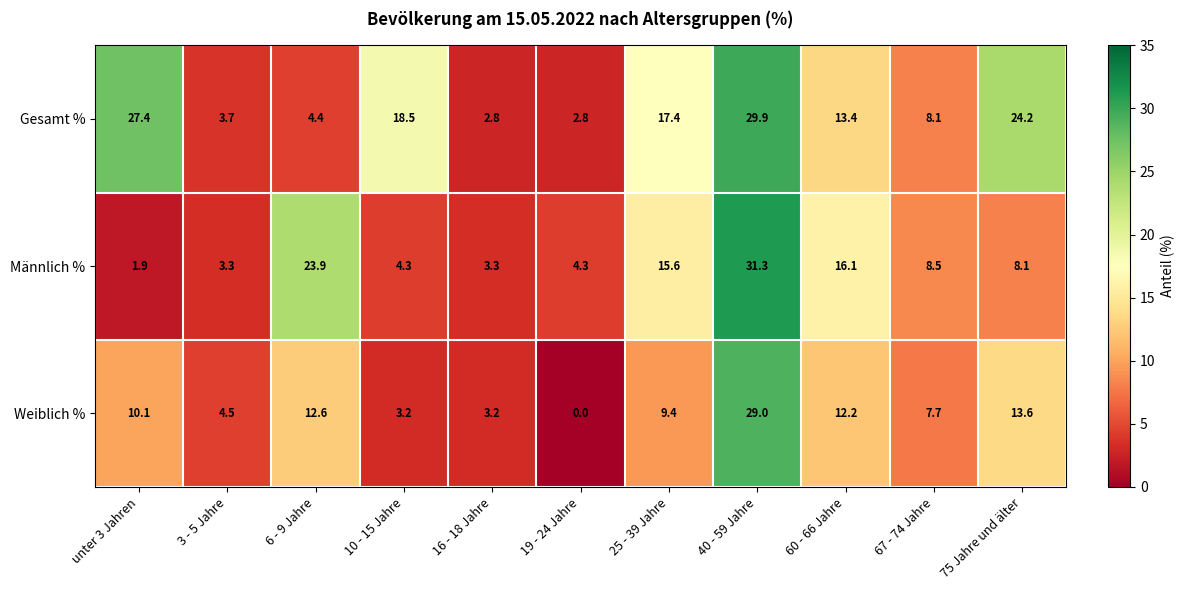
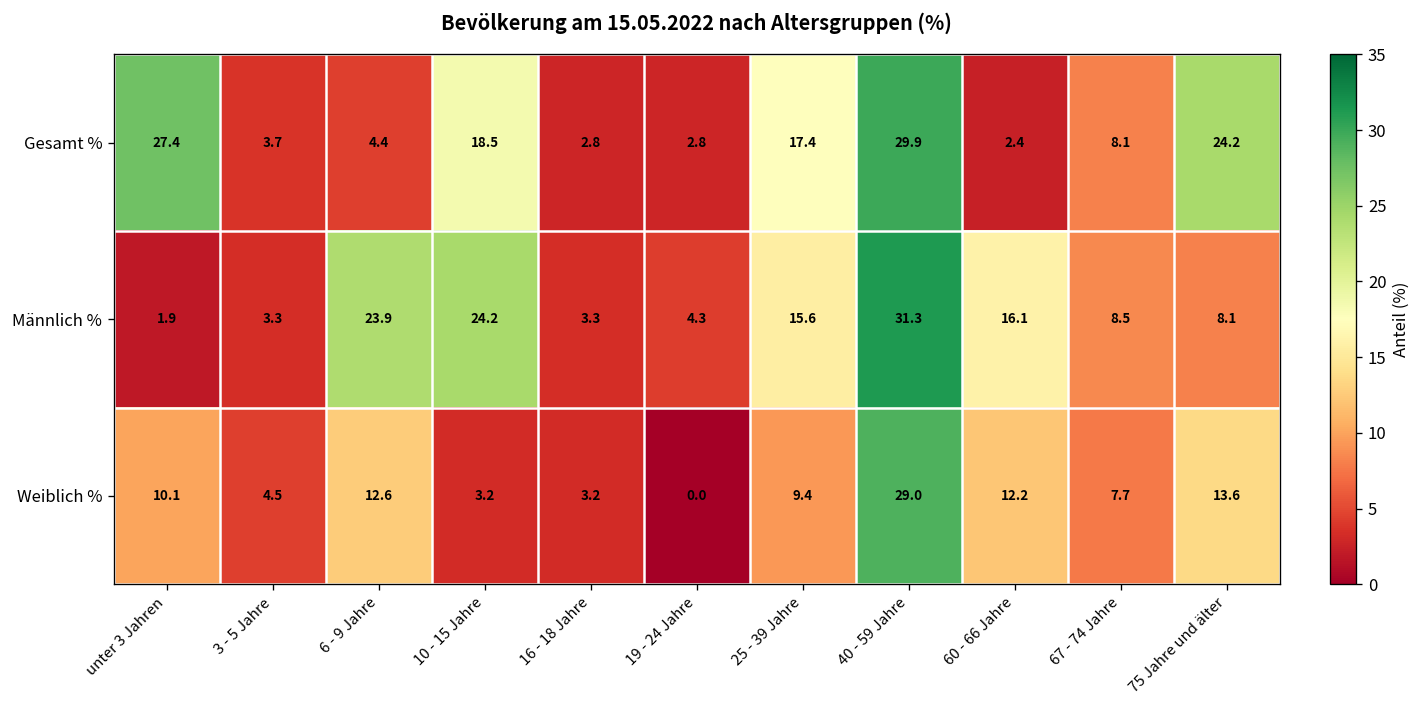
  {
    "Gesamt %": {
      "unter 3 Jahren": 27.4,
      "3 - 5 Jahre": 3.7,
      "6 - 9 Jahre": 4.4,
      "10 - 15 Jahre": 18.5,
      "16 - 18 Jahre": 2.8,
      "19 - 24 Jahre": 2.8,
      "25 - 39 Jahre": 17.4,
      "40 - 59 Jahre": 29.9,
-     "60 - 66 Jahre": 13.4,
+     "60 - 66 Jahre": 2.4,
      "67 - 74 Jahre": 8.1,
      "75 Jahre und älter": 24.2
    },
    "Männlich %": {
      "unter 3 Jahren": 1.9,
      "3 - 5 Jahre": 3.3,
      "6 - 9 Jahre": 23.9,
-     "10 - 15 Jahre": 4.3,
+     "10 - 15 Jahre": 24.2,
      "16 - 18 Jahre": 3.3,
      "19 - 24 Jahre": 4.3,
      "25 - 39 Jahre": 15.6,
      "40 - 59 Jahre": 31.3,
      "60 - 66 Jahre": 16.1,
      "67 - 74 Jahre": 8.5,
      "75 Jahre und älter": 8.1
    },
    "Weiblich %": {
      "unter 3 Jahren": 10.1,
      "3 - 5 Jahre": 4.5,
      "6 - 9 Jahre": 12.6,
      "10 - 15 Jahre": 3.2,
      "16 - 18 Jahre": 3.2,
      "19 - 24 Jahre": 0.0,
      "25 - 39 Jahre": 9.4,
      "40 - 59 Jahre": 29.0,
      "60 - 66 Jahre": 12.2,
      "67 - 74 Jahre": 7.7,
      "75 Jahre und älter": 13.6
    }
  }
